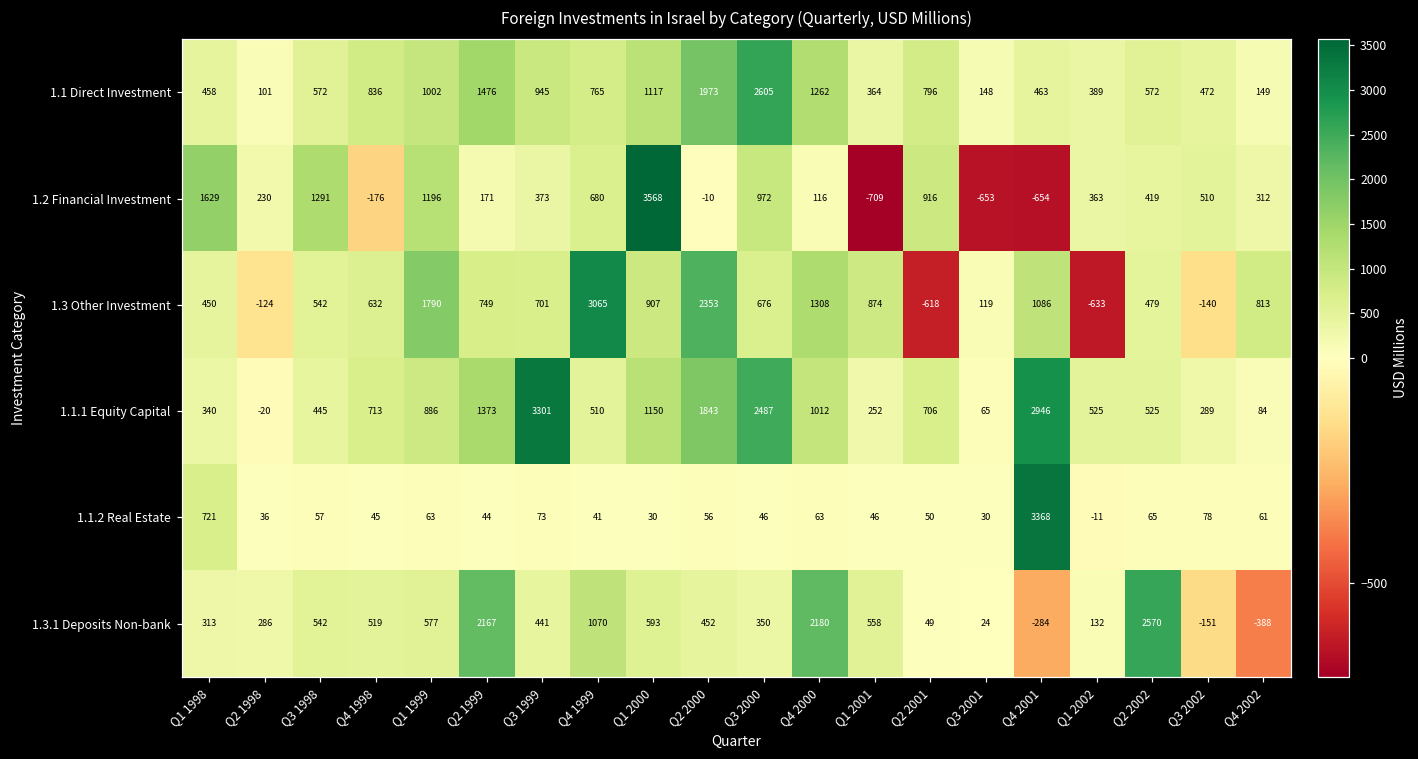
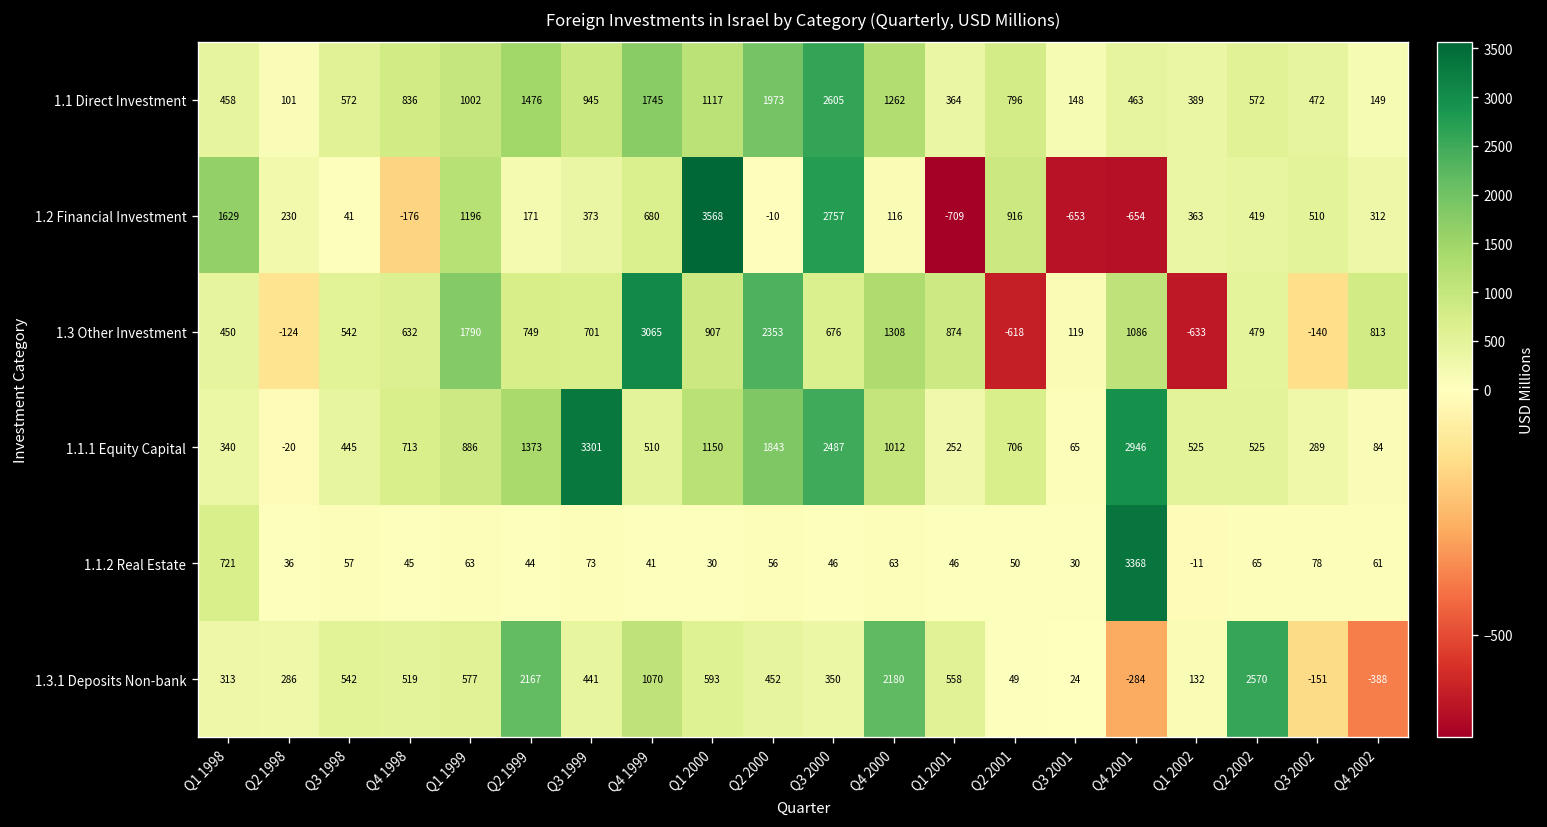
  {
    "1.1 Direct Investment": {
      "Q1 1998": 458,
      "Q2 1998": 101,
      "Q3 1998": 572,
      "Q4 1998": 836,
      "Q1 1999": 1002,
      "Q2 1999": 1476,
      "Q3 1999": 945,
-     "Q4 1999": 765,
+     "Q4 1999": 1745,
      "Q1 2000": 1117,
      "Q2 2000": 1973,
      "Q3 2000": 2605,
      "Q4 2000": 1262,
      "Q1 2001": 364,
      "Q2 2001": 796,
      "Q3 2001": 148,
      "Q4 2001": 463,
      "Q1 2002": 389,
      "Q2 2002": 572,
      "Q3 2002": 472,
      "Q4 2002": 149
    },
    "1.2 Financial Investment": {
      "Q1 1998": 1629,
      "Q2 1998": 230,
-     "Q3 1998": 1291,
+     "Q3 1998": 41,
      "Q4 1998": -176,
      "Q1 1999": 1196,
      "Q2 1999": 171,
      "Q3 1999": 373,
      "Q4 1999": 680,
      "Q1 2000": 3568,
      "Q2 2000": -10,
-     "Q3 2000": 972,
+     "Q3 2000": 2757,
      "Q4 2000": 116,
      "Q1 2001": -709,
      "Q2 2001": 916,
      "Q3 2001": -653,
      "Q4 2001": -654,
      "Q1 2002": 363,
      "Q2 2002": 419,
      "Q3 2002": 510,
      "Q4 2002": 312
    },
    "1.3 Other Investment": {
      "Q1 1998": 450,
      "Q2 1998": -124,
      "Q3 1998": 542,
      "Q4 1998": 632,
      "Q1 1999": 1790,
      "Q2 1999": 749,
      "Q3 1999": 701,
      "Q4 1999": 3065,
      "Q1 2000": 907,
      "Q2 2000": 2353,
      "Q3 2000": 676,
      "Q4 2000": 1308,
      "Q1 2001": 874,
      "Q2 2001": -618,
      "Q3 2001": 119,
      "Q4 2001": 1086,
      "Q1 2002": -633,
      "Q2 2002": 479,
      "Q3 2002": -140,
      "Q4 2002": 813
    },
    "1.1.1 Equity Capital": {
      "Q1 1998": 340,
      "Q2 1998": -20,
      "Q3 1998": 445,
      "Q4 1998": 713,
      "Q1 1999": 886,
      "Q2 1999": 1373,
      "Q3 1999": 3301,
      "Q4 1999": 510,
      "Q1 2000": 1150,
      "Q2 2000": 1843,
      "Q3 2000": 2487,
      "Q4 2000": 1012,
      "Q1 2001": 252,
      "Q2 2001": 706,
      "Q3 2001": 65,
      "Q4 2001": 2946,
      "Q1 2002": 525,
      "Q2 2002": 525,
      "Q3 2002": 289,
      "Q4 2002": 84
    },
    "1.1.2 Real Estate": {
      "Q1 1998": 721,
      "Q2 1998": 36,
      "Q3 1998": 57,
      "Q4 1998": 45,
      "Q1 1999": 63,
      "Q2 1999": 44,
      "Q3 1999": 73,
      "Q4 1999": 41,
      "Q1 2000": 30,
      "Q2 2000": 56,
      "Q3 2000": 46,
      "Q4 2000": 63,
      "Q1 2001": 46,
      "Q2 2001": 50,
      "Q3 2001": 30,
      "Q4 2001": 3368,
      "Q1 2002": -11,
      "Q2 2002": 65,
      "Q3 2002": 78,
      "Q4 2002": 61
    },
    "1.3.1 Deposits Non-bank": {
      "Q1 1998": 313,
      "Q2 1998": 286,
      "Q3 1998": 542,
      "Q4 1998": 519,
      "Q1 1999": 577,
      "Q2 1999": 2167,
      "Q3 1999": 441,
      "Q4 1999": 1070,
      "Q1 2000": 593,
      "Q2 2000": 452,
      "Q3 2000": 350,
      "Q4 2000": 2180,
      "Q1 2001": 558,
      "Q2 2001": 49,
      "Q3 2001": 24,
      "Q4 2001": -284,
      "Q1 2002": 132,
      "Q2 2002": 2570,
      "Q3 2002": -151,
      "Q4 2002": -388
    }
  }
